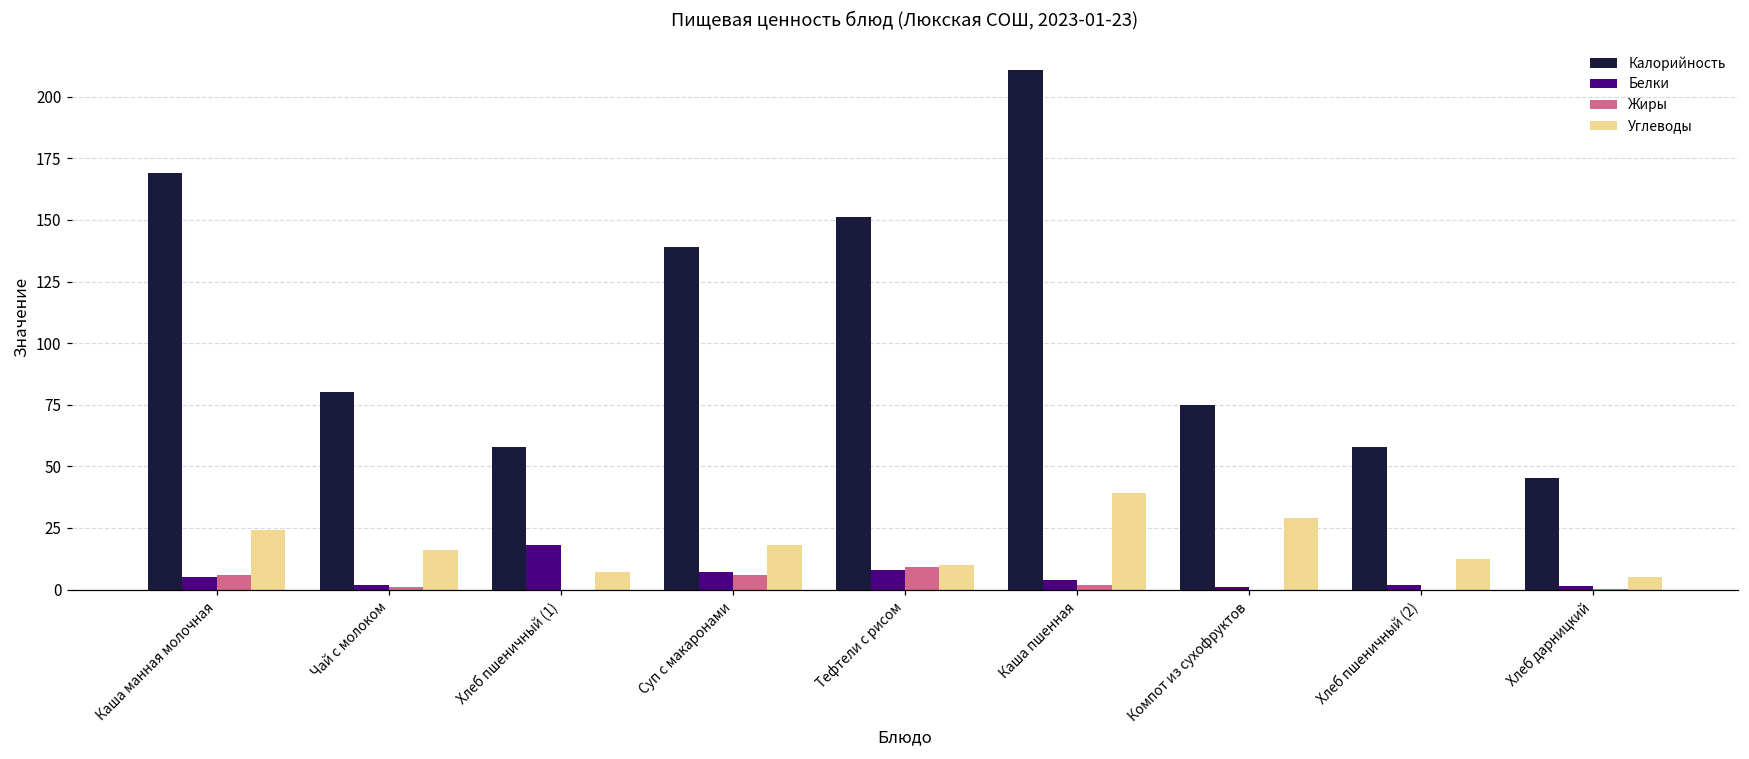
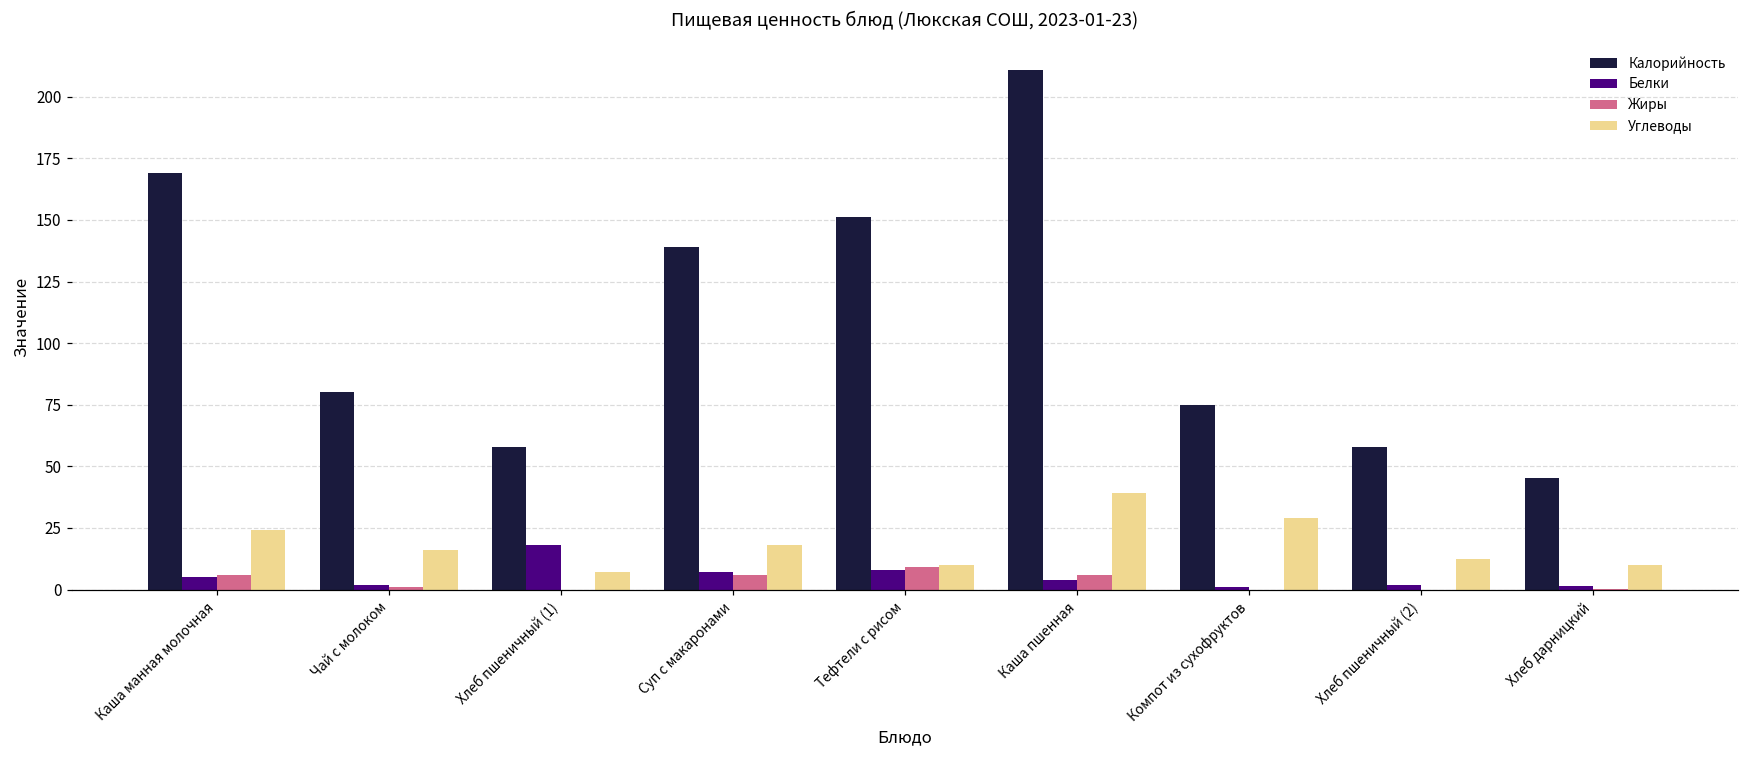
  {
    "Калорийность": {
      "Каша манная молочная": 169,
      "Чай с молоком": 80,
      "Хлеб пшеничный (1)": 58,
      "Суп с макаронами": 139,
      "Тефтели с рисом": 151,
      "Каша пшенная": 211,
      "Компот из сухофруктов": 75,
      "Хлеб пшеничный (2)": 58,
      "Хлеб дарницкий": 45
    },
    "Белки": {
      "Каша манная молочная": 5,
      "Чай с молоком": 2,
      "Хлеб пшеничный (1)": 18,
      "Суп с макаронами": 7,
      "Тефтели с рисом": 8,
      "Каша пшенная": 4,
      "Хлеб пшеничный (2)": 2,
      "Хлеб дарницкий": 2
    },
    "Жиры": {
      "Каша манная молочная": 6,
      "Суп с макаронами": 6,
      "Тефтели с рисом": 9,
-     "Каша пшенная": 2,
+     "Каша пшенная": 6,
      "Компот из сухофруктов": 0,
      "Хлеб пшеничный (2)": 0
    },
    "Углеводы": {
      "Каша манная молочная": 24,
      "Чай с молоком": 16,
      "Хлеб пшеничный (1)": 7,
      "Суп с макаронами": 18,
      "Тефтели с рисом": 10,
      "Каша пшенная": 39,
      "Компот из сухофруктов": 29,
      "Хлеб пшеничный (2)": 13,
-     "Хлеб дарницкий": 5
+     "Хлеб дарницкий": 10
    }
  }
